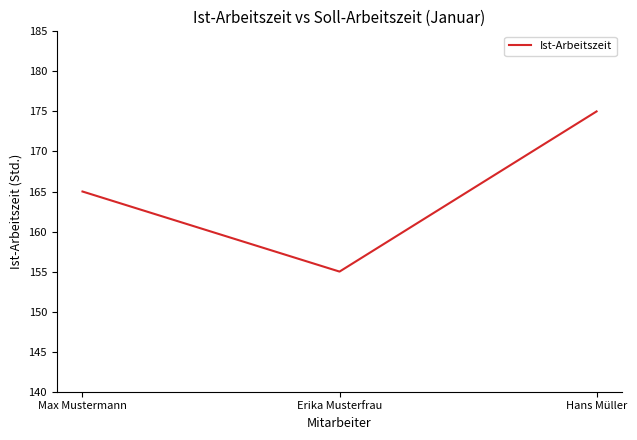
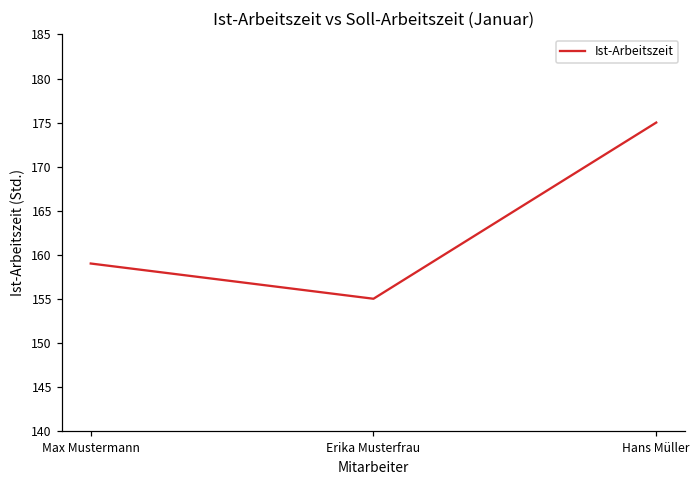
  {
-   "Max Mustermann": 165,
+   "Max Mustermann": 159,
    "Erika Musterfrau": 155,
    "Hans Müller": 175
  }
